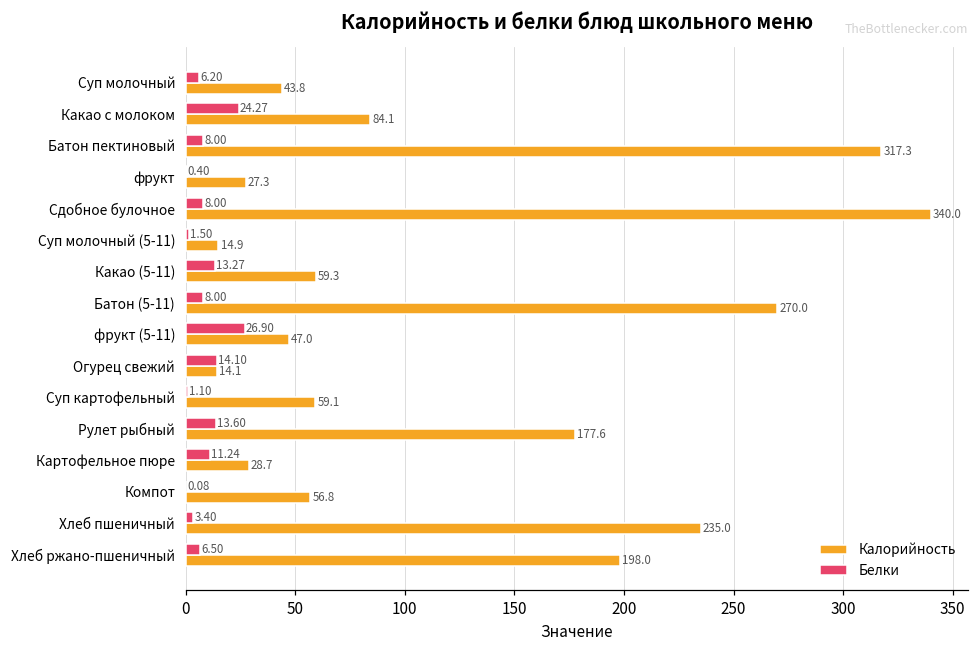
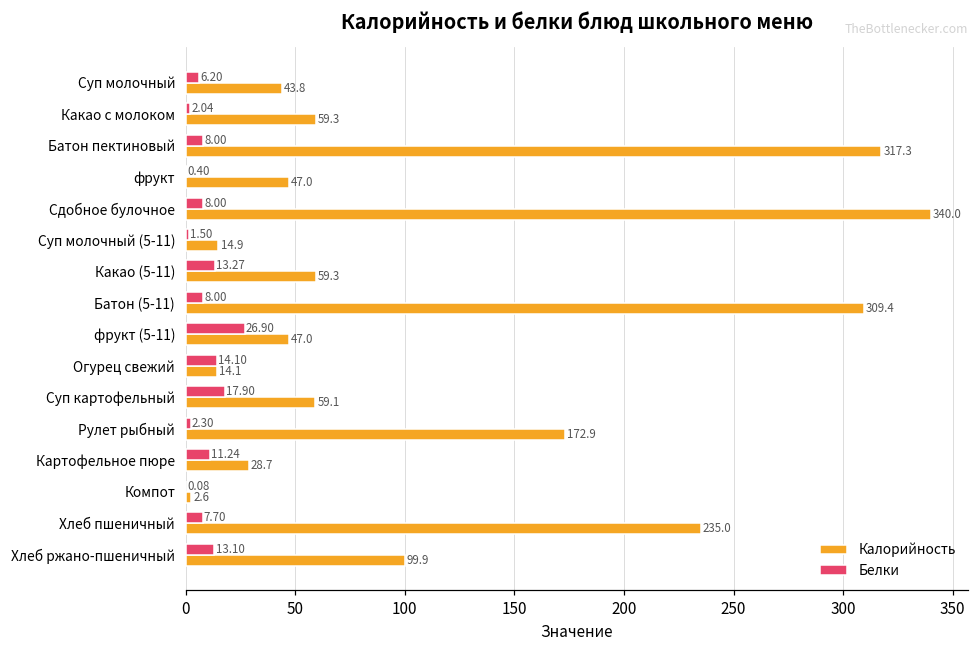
  {
    "Калорийность": {
      "Суп молочный": 43.8,
-     "Какао с молоком": 84.1,
+     "Какао с молоком": 59.3,
      "Батон пектиновый": 317.3,
-     "фрукт": 27.3,
+     "фрукт": 47.0,
      "Сдобное булочное": 340.0,
      "Суп молочный (5-11)": 14.9,
      "Какао (5-11)": 59.3,
-     "Батон (5-11)": 270.0,
+     "Батон (5-11)": 309.4,
      "фрукт (5-11)": 47.0,
      "Огурец свежий": 14.1,
      "Суп картофельный": 59.1,
-     "Рулет рыбный": 177.6,
+     "Рулет рыбный": 172.9,
      "Картофельное пюре": 28.7,
-     "Компот": 56.8,
+     "Компот": 2.6,
      "Хлеб пшеничный": 235.0,
-     "Хлеб ржано-пшеничный": 198.0
+     "Хлеб ржано-пшеничный": 99.9
    },
    "Белки": {
      "Суп молочный": 6.20,
-     "Какао с молоком": 24.27,
+     "Какао с молоком": 2.04,
      "Батон пектиновый": 8.00,
      "фрукт": 0.40,
      "Сдобное булочное": 8.00,
      "Суп молочный (5-11)": 1.50,
      "Какао (5-11)": 13.27,
      "Батон (5-11)": 8.00,
      "фрукт (5-11)": 26.90,
      "Огурец свежий": 14.10,
-     "Суп картофельный": 1.10,
-     "Рулет рыбный": 13.60,
+     "Суп картофельный": 17.90,
+     "Рулет рыбный": 2.30,
      "Картофельное пюре": 11.24,
      "Компот": 0.08,
-     "Хлеб пшеничный": 3.40,
-     "Хлеб ржано-пшеничный": 6.50
+     "Хлеб пшеничный": 7.70,
+     "Хлеб ржано-пшеничный": 13.10
    }
  }
